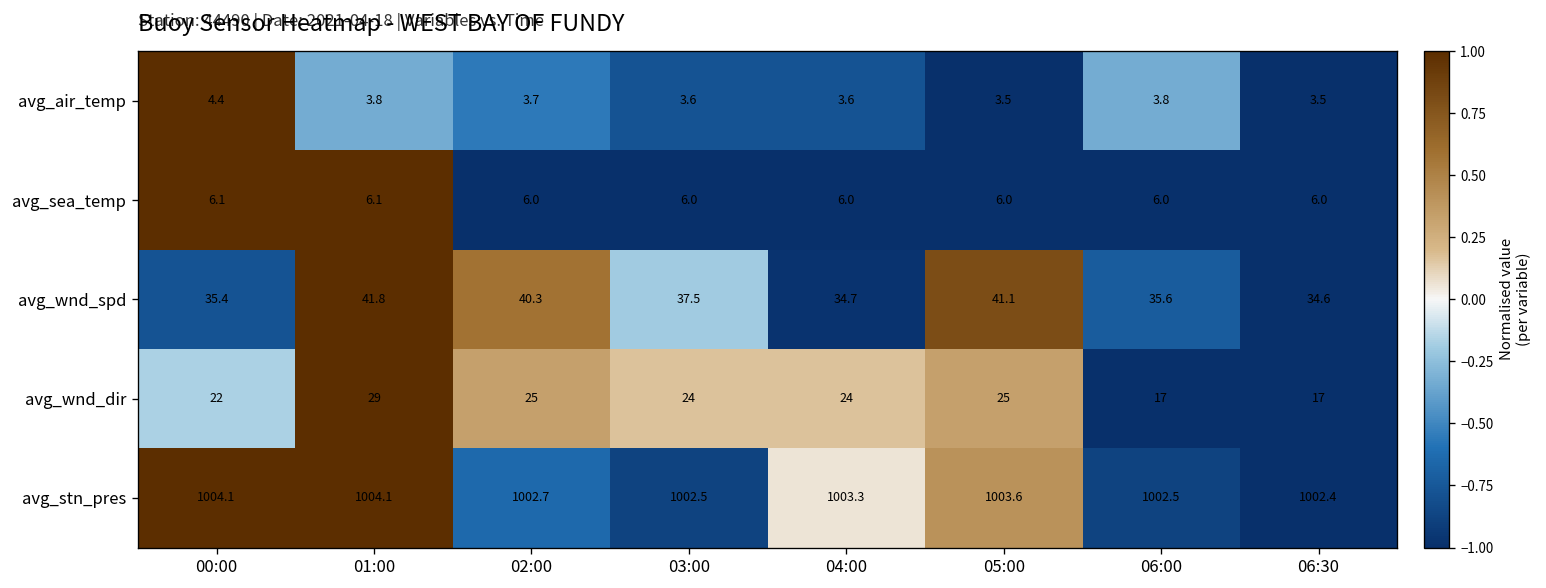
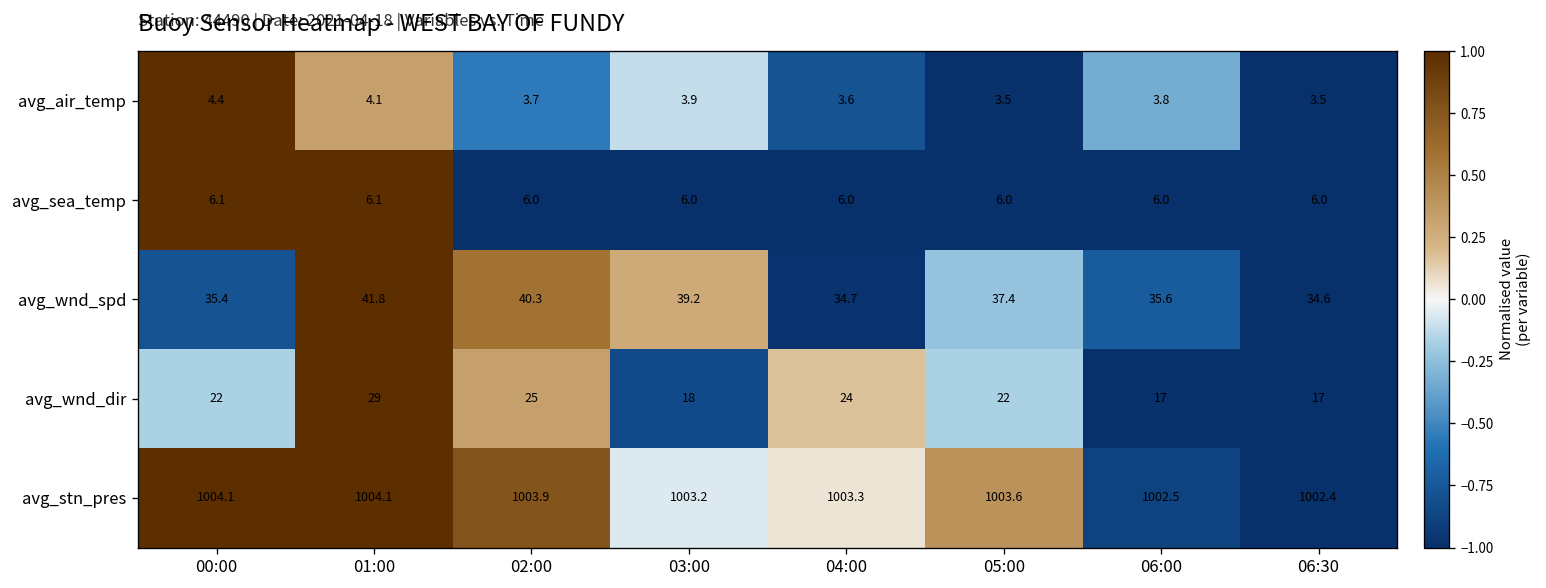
  {
    "avg_air_temp": {
      "00:00": 4.4,
-     "01:00": 3.8,
+     "01:00": 4.1,
      "02:00": 3.7,
-     "03:00": 3.6,
+     "03:00": 3.9,
      "04:00": 3.6,
      "05:00": 3.5,
      "06:00": 3.8,
      "06:30": 3.5
    },
    "avg_sea_temp": {
      "00:00": 6.1,
      "01:00": 6.1,
      "02:00": 6.0,
      "03:00": 6.0,
      "04:00": 6.0,
      "05:00": 6.0,
      "06:00": 6.0,
      "06:30": 6.0
    },
    "avg_wnd_spd": {
      "00:00": 35.4,
      "01:00": 41.8,
      "02:00": 40.3,
-     "03:00": 37.5,
+     "03:00": 39.2,
      "04:00": 34.7,
-     "05:00": 41.1,
+     "05:00": 37.4,
      "06:00": 35.6,
      "06:30": 34.6
    },
    "avg_wnd_dir": {
      "00:00": 22,
      "01:00": 29,
      "02:00": 25,
-     "03:00": 24,
+     "03:00": 18,
      "04:00": 24,
-     "05:00": 25,
+     "05:00": 22,
      "06:00": 17,
      "06:30": 17
    },
    "avg_stn_pres": {
      "00:00": 1004.1,
      "01:00": 1004.1,
-     "02:00": 1002.7,
-     "03:00": 1002.5,
+     "02:00": 1003.9,
+     "03:00": 1003.2,
      "04:00": 1003.3,
      "05:00": 1003.6,
      "06:00": 1002.5,
      "06:30": 1002.4
    }
  }
